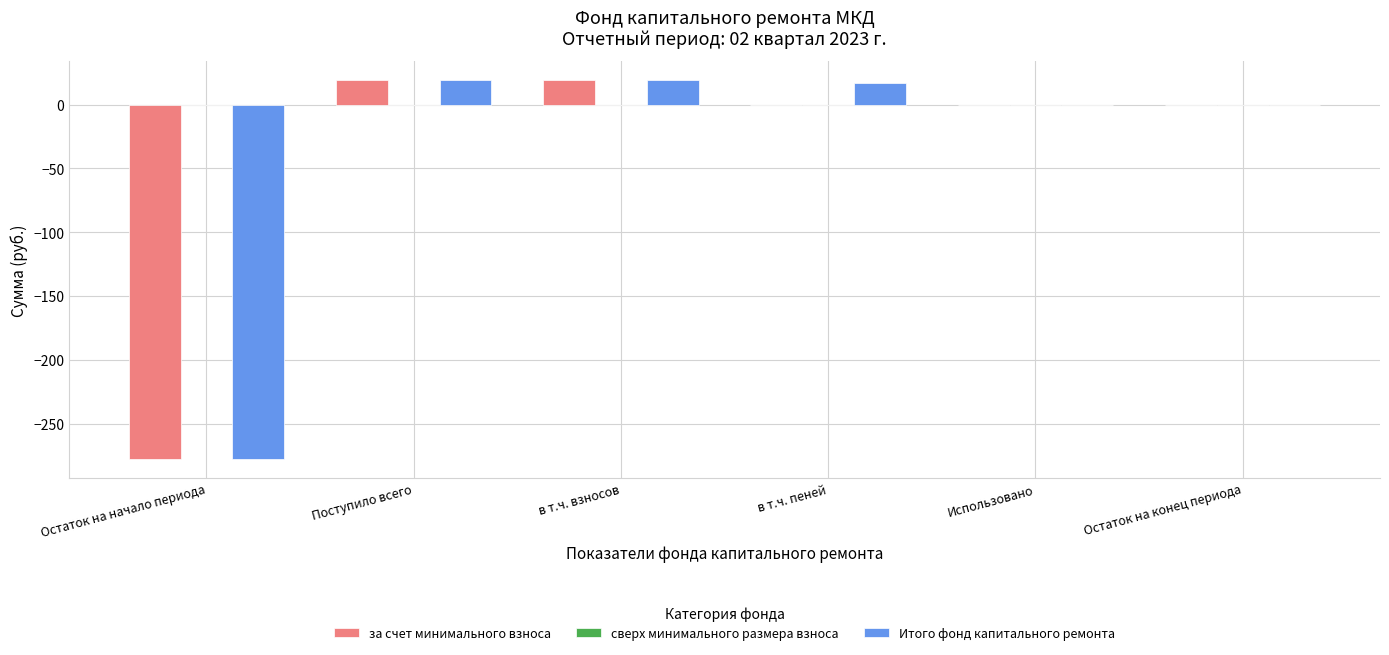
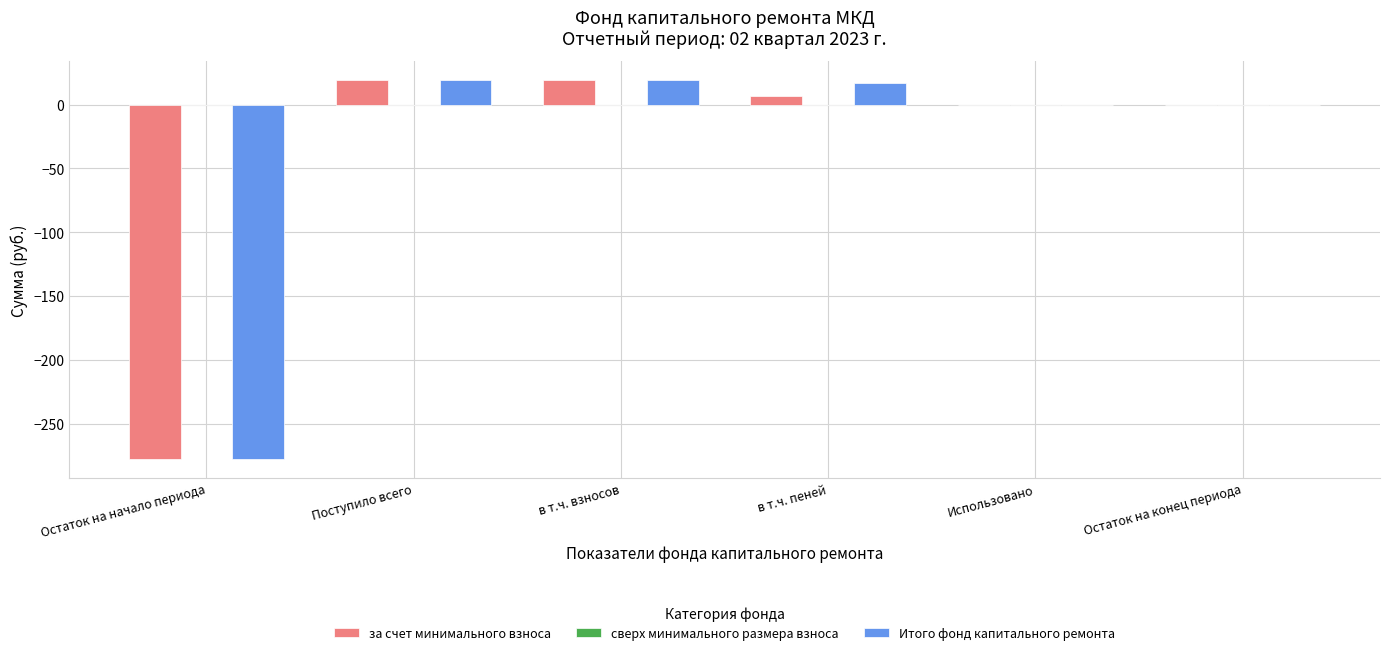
  {
    "за счет минимального взноса": {
      "Остаток на начало периода": -278,
      "Поступило всего": 19,
      "в т.ч. взносов": 19,
-     "в т.ч. пеней": 0,
+     "в т.ч. пеней": 6,
      "Использовано": 0,
      "Остаток на конец периода": 0
    },
    "сверх минимального размера взноса": {
      "Остаток на начало периода": 0,
      "Поступило всего": 0,
      "в т.ч. взносов": 0,
      "в т.ч. пеней": 0,
      "Использовано": 0,
      "Остаток на конец периода": 0
    },
    "Итого фонд капитального ремонта": {
      "Остаток на начало периода": -278,
      "Поступило всего": 19,
      "в т.ч. взносов": 19,
      "в т.ч. пеней": 17,
      "Использовано": 0,
      "Остаток на конец периода": 0
    }
  }
